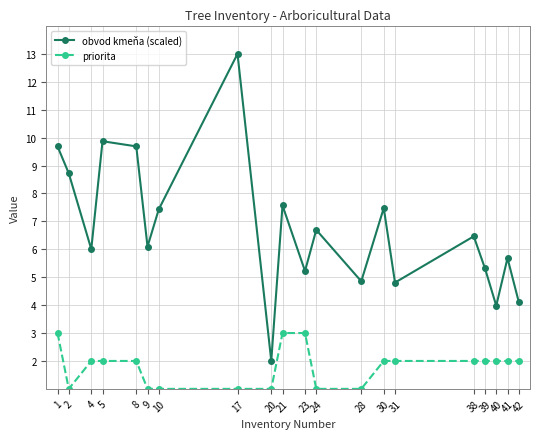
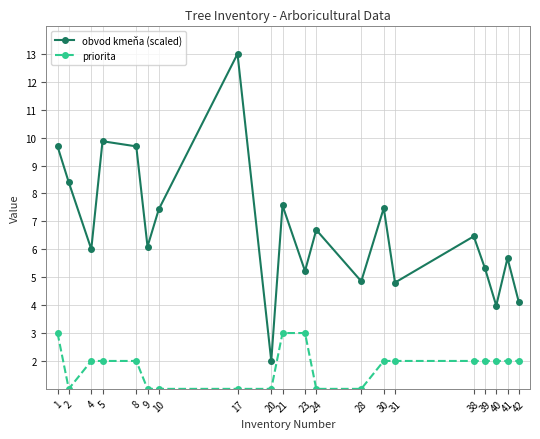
  {
    "obvod kmeňa (scaled)": {
      "1": 9.7,
-     "2": 8.7,
+     "2": 8.4,
      "4": 6.0,
      "5": 9.9,
      "8": 9.7,
      "9": 6.1,
      "10": 7.4,
      "17": 13.0,
      "20": 2.0,
      "21": 7.6,
      "23": 5.2,
      "24": 6.7,
      "28": 4.9,
      "30": 7.5,
      "31": 4.8,
      "38": 6.5,
      "39": 5.3,
      "40": 4.0,
      "41": 5.7,
      "42": 4.1
    },
    "priorita": {
      "1": 3.0,
      "2": 1.0,
      "4": 2.0,
      "5": 2.0,
      "8": 2.0,
      "9": 1.0,
      "10": 1.0,
      "17": 1.0,
      "20": 1.0,
      "21": 3.0,
      "23": 3.0,
      "24": 1.0,
      "28": 1.0,
      "30": 2.0,
      "31": 2.0,
      "38": 2.0,
      "39": 2.0,
      "40": 2.0,
      "41": 2.0,
      "42": 2.0
    }
  }
